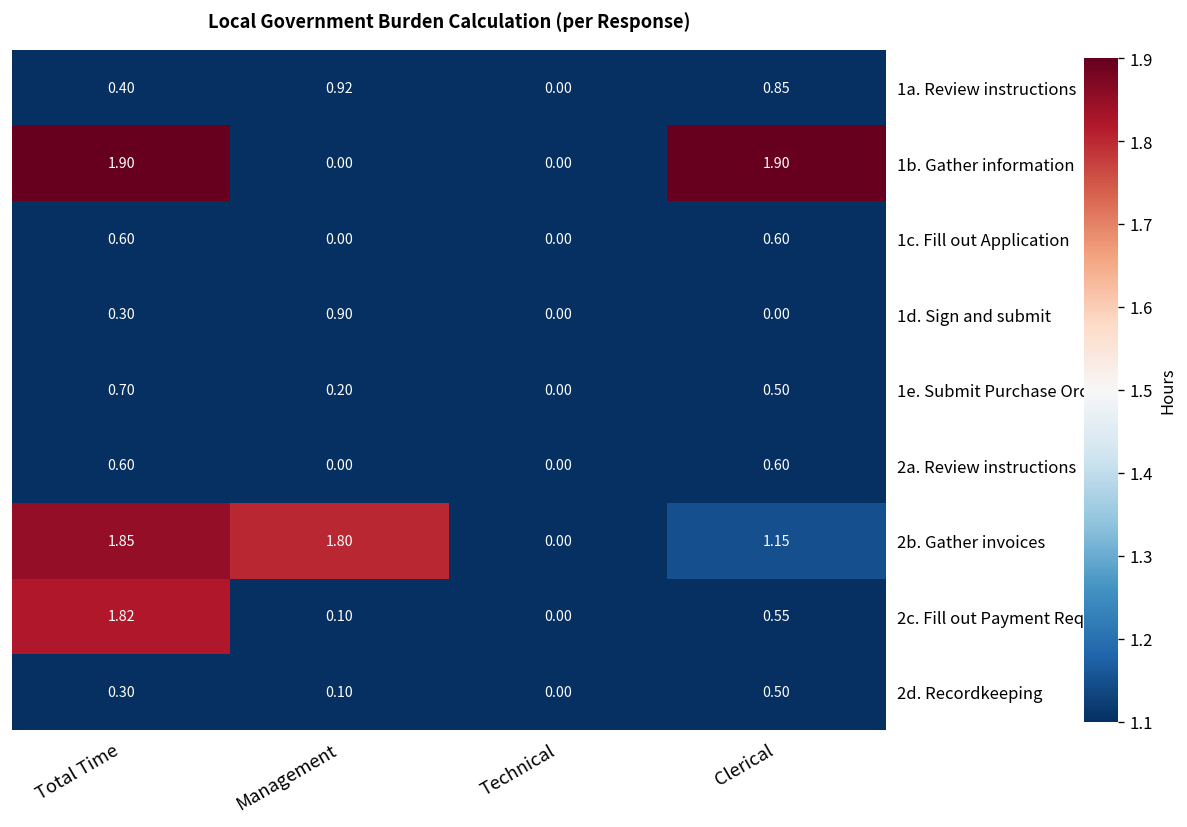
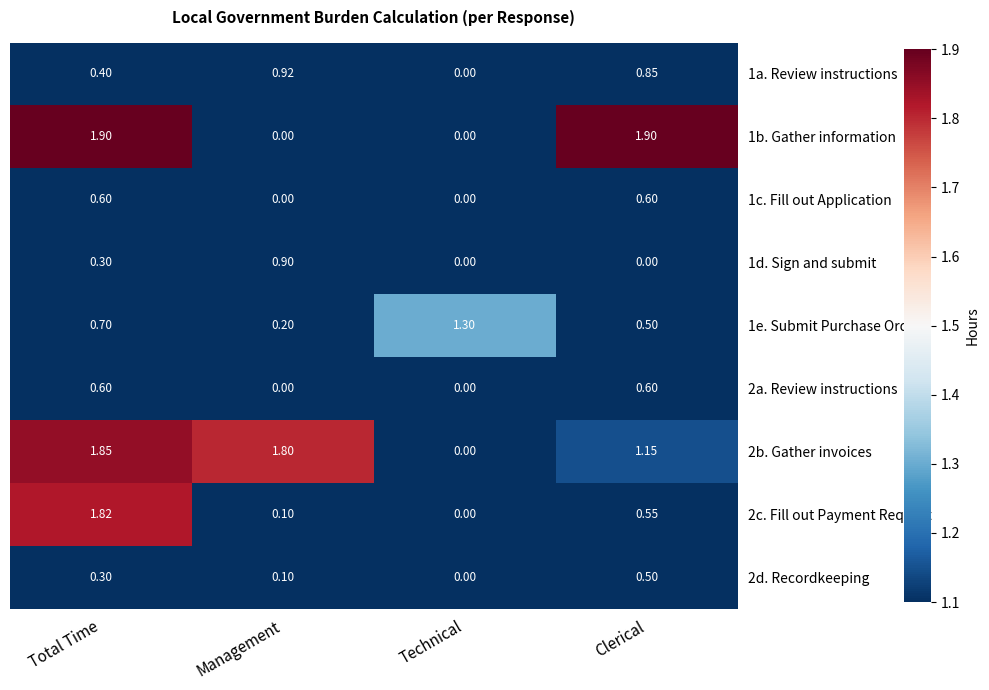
  {
    "1a. Review instructions": {
      "Total Time": 0.40,
      "Management": 0.92,
      "Technical": 0.00,
      "Clerical": 0.85
    },
    "1b. Gather information": {
      "Total Time": 1.90,
      "Management": 0.00,
      "Technical": 0.00,
      "Clerical": 1.90
    },
    "1c. Fill out Application": {
      "Total Time": 0.60,
      "Management": 0.00,
      "Technical": 0.00,
      "Clerical": 0.60
    },
    "1d. Sign and submit": {
      "Total Time": 0.30,
      "Management": 0.90,
      "Technical": 0.00,
      "Clerical": 0.00
    },
    "1e. Submit Purchase Order": {
      "Total Time": 0.70,
      "Management": 0.20,
-     "Technical": 0.00,
+     "Technical": 1.30,
      "Clerical": 0.50
    },
    "2a. Review instructions": {
      "Total Time": 0.60,
      "Management": 0.00,
      "Technical": 0.00,
      "Clerical": 0.60
    },
    "2b. Gather invoices": {
      "Total Time": 1.85,
      "Management": 1.80,
      "Technical": 0.00,
      "Clerical": 1.15
    },
    "2c. Fill out Payment Request": {
      "Total Time": 1.82,
      "Management": 0.10,
      "Technical": 0.00,
      "Clerical": 0.55
    },
    "2d. Recordkeeping": {
      "Total Time": 0.30,
      "Management": 0.10,
      "Technical": 0.00,
      "Clerical": 0.50
    }
  }
